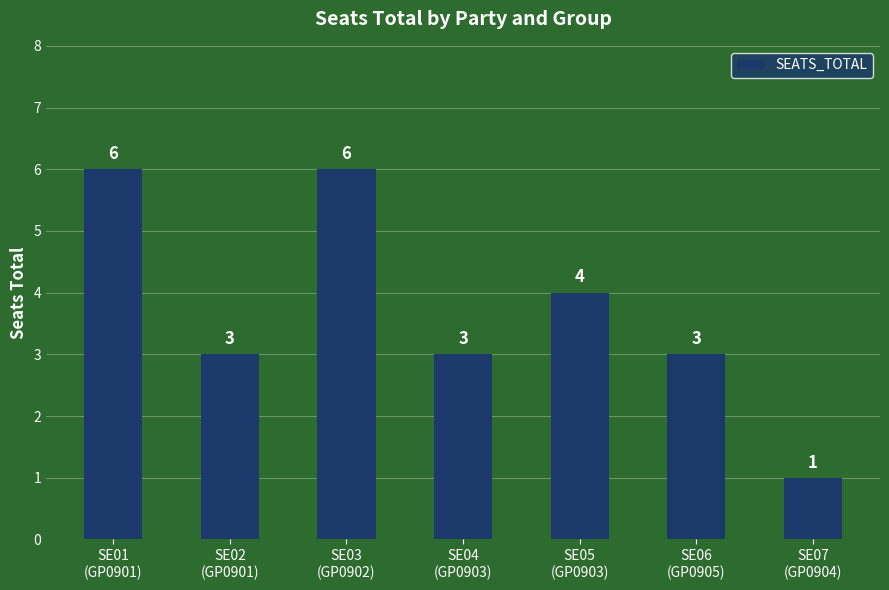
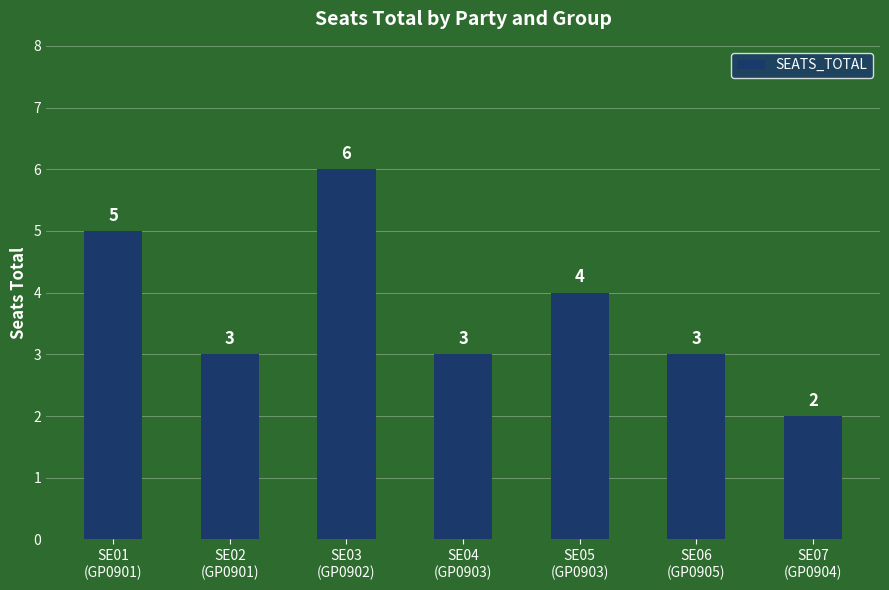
  {
-   "SE01 (GP0901)": 6,
+   "SE01 (GP0901)": 5,
    "SE02 (GP0901)": 3,
    "SE03 (GP0902)": 6,
    "SE04 (GP0903)": 3,
    "SE05 (GP0903)": 4,
    "SE06 (GP0905)": 3,
-   "SE07 (GP0904)": 1
+   "SE07 (GP0904)": 2
  }
